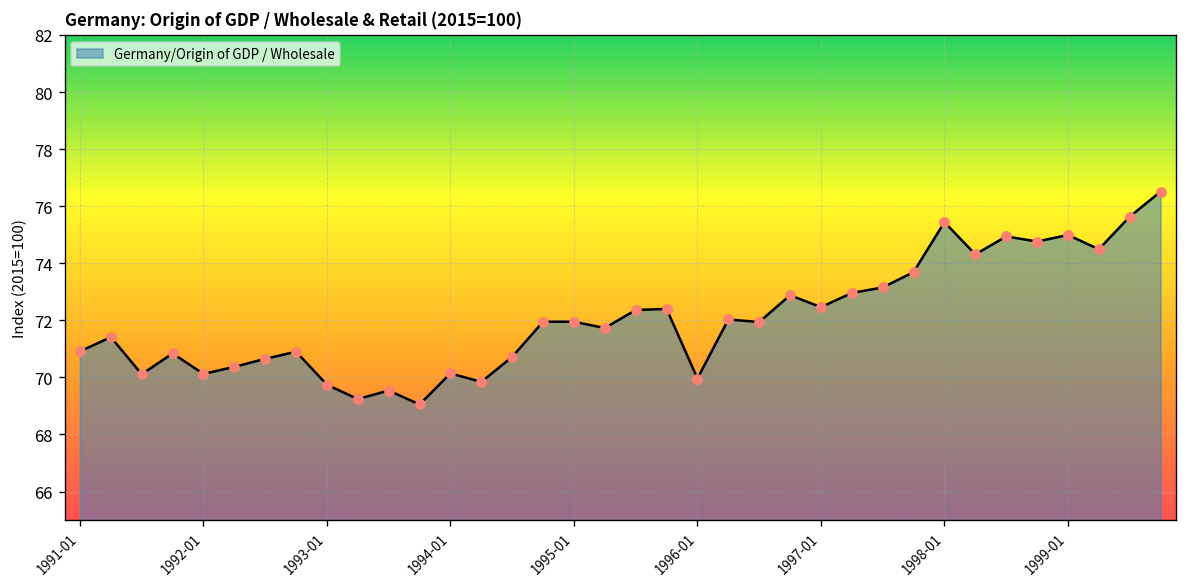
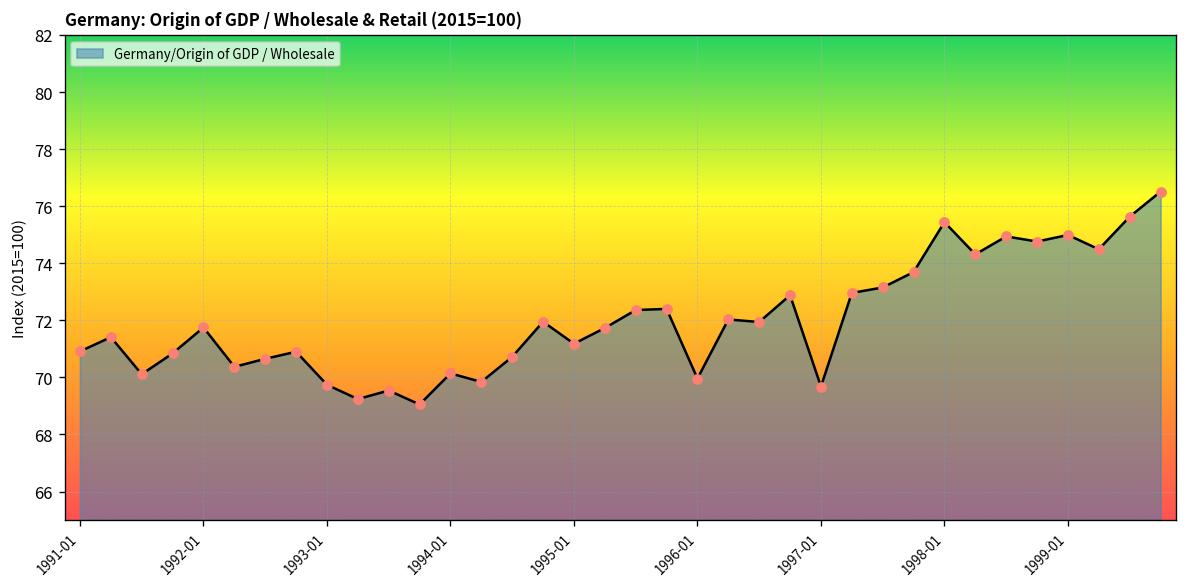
  {
    "1991-01": 70.9,
-   "1992-01": 70.1,
+   "1992-01": 71.8,
    "1993-01": 69.7,
    "1994-01": 70.1,
-   "1995-01": 72.0,
+   "1995-01": 71.2,
    "1996-01": 70.0,
-   "1997-01": 72.5,
+   "1997-01": 69.7,
    "1998-01": 75.4,
    "1999-01": 75.0
  }
